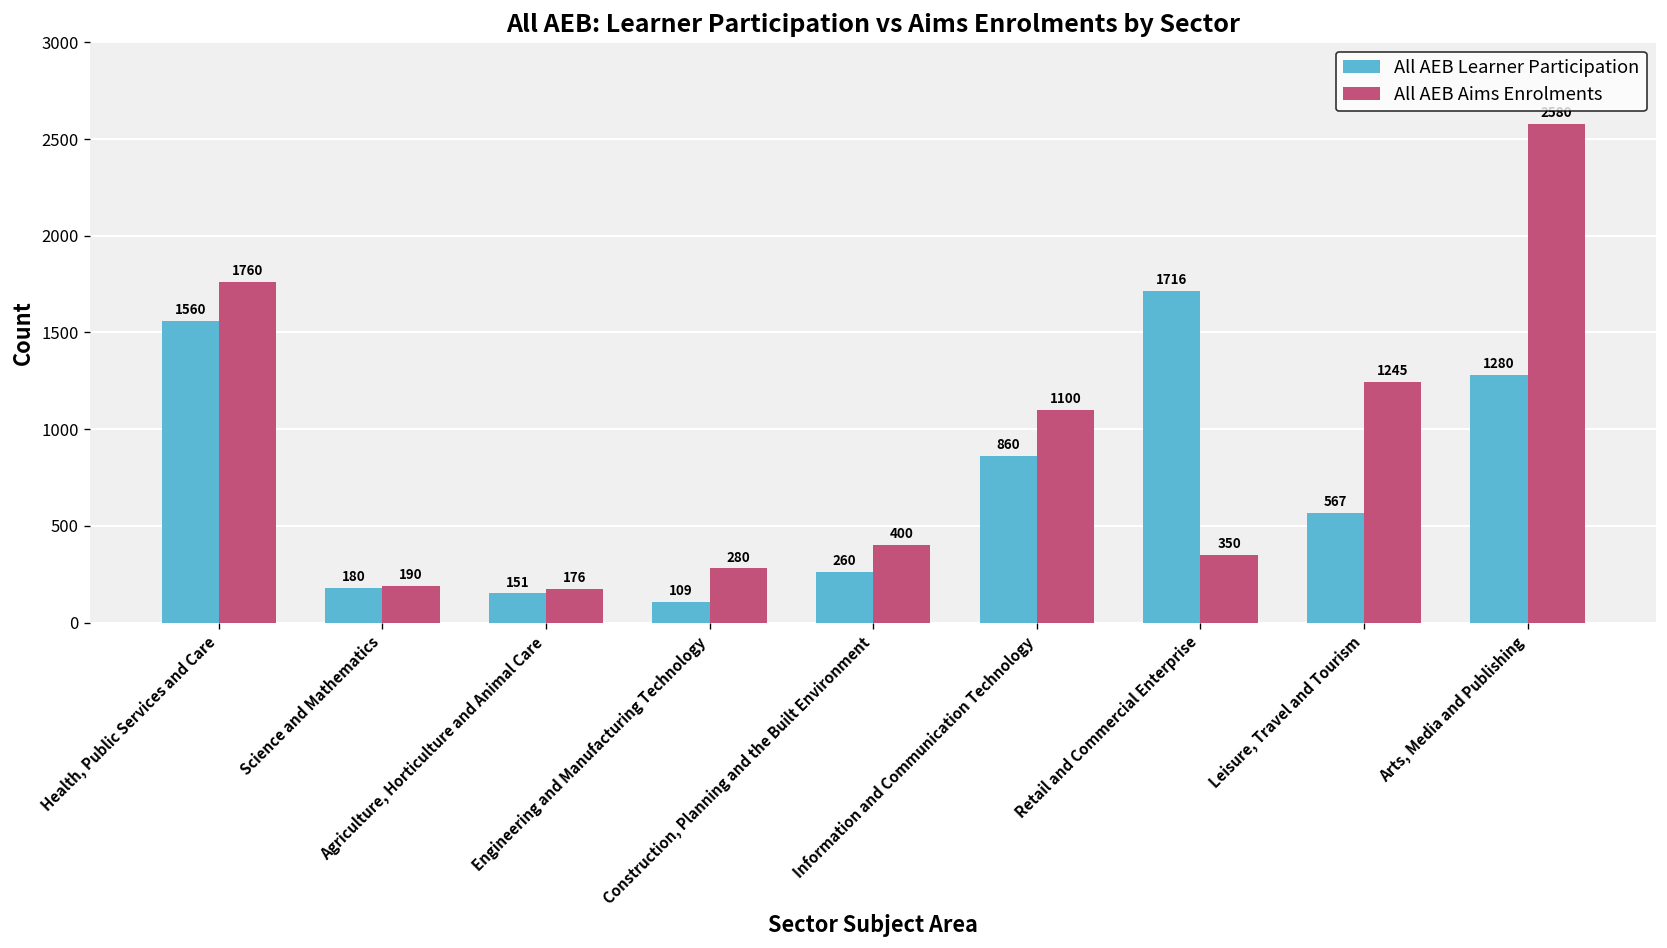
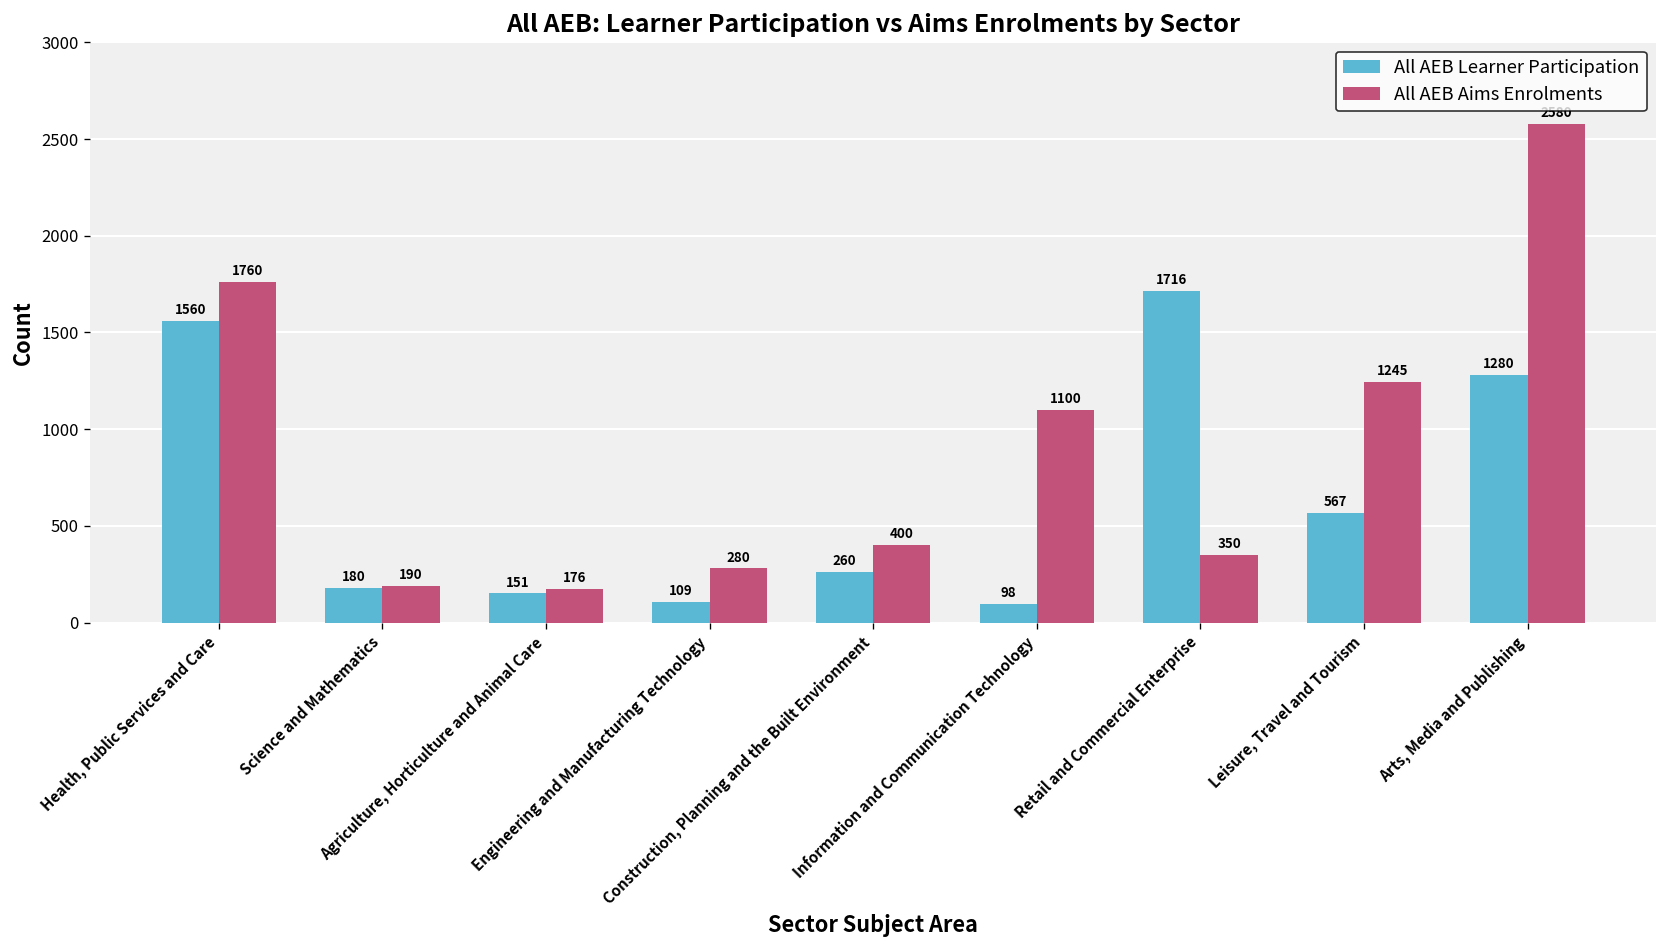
  {
    "All AEB Learner Participation": {
      "Health, Public Services and Care": 1560,
      "Science and Mathematics": 180,
      "Agriculture, Horticulture and Animal Care": 151,
      "Engineering and Manufacturing Technology": 109,
      "Construction, Planning and the Built Environment": 260,
-     "Information and Communication Technology": 860,
+     "Information and Communication Technology": 98,
      "Retail and Commercial Enterprise": 1716,
      "Leisure, Travel and Tourism": 567,
      "Arts, Media and Publishing": 1280
    },
    "All AEB Aims Enrolments": {
      "Health, Public Services and Care": 1760,
      "Science and Mathematics": 190,
      "Agriculture, Horticulture and Animal Care": 176,
      "Engineering and Manufacturing Technology": 280,
      "Construction, Planning and the Built Environment": 400,
      "Information and Communication Technology": 1100,
      "Retail and Commercial Enterprise": 350,
      "Leisure, Travel and Tourism": 1245
    }
  }
